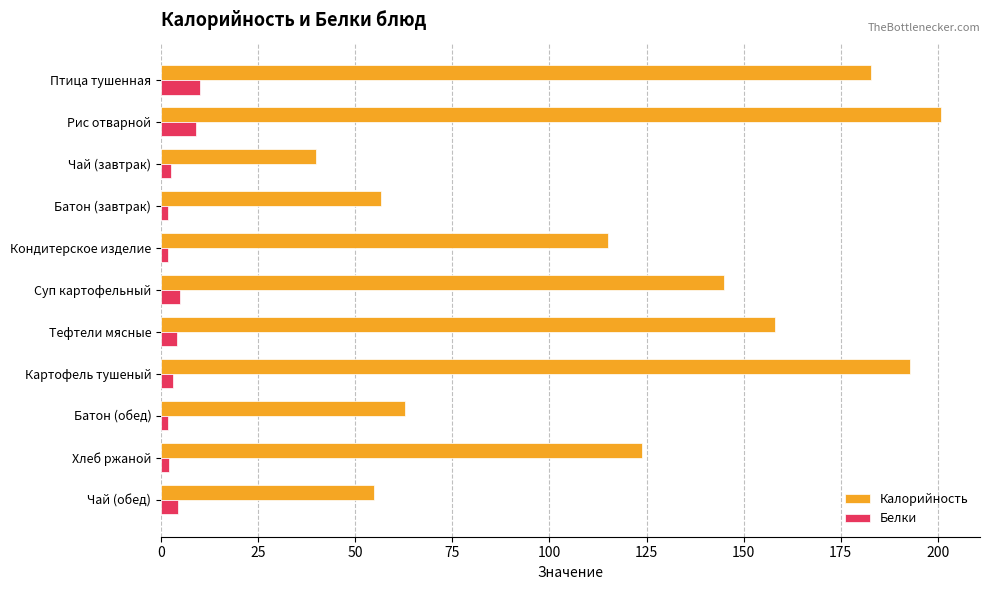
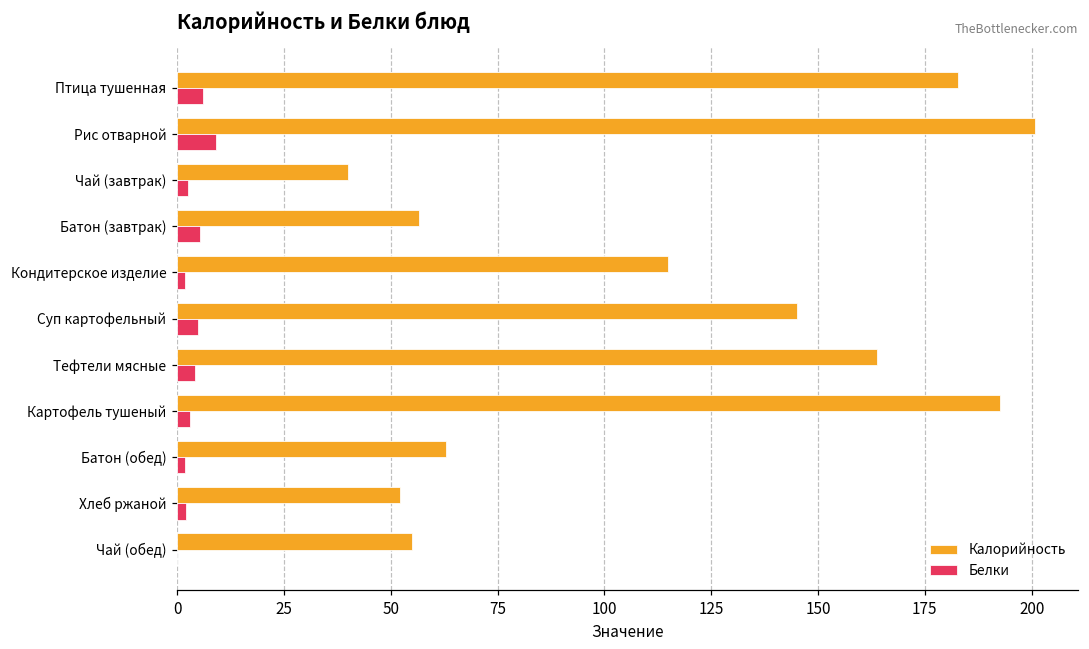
  {
    "Калорийность": {
      "Птица тушенная": 183,
      "Рис отварной": 201,
      "Чай (завтрак)": 40,
      "Батон (завтрак)": 57,
      "Кондитерское изделие": 115,
      "Суп картофельный": 145,
-     "Тефтели мясные": 158,
+     "Тефтели мясные": 164,
      "Картофель тушеный": 193,
      "Батон (обед)": 63,
-     "Хлеб ржаной": 124,
+     "Хлеб ржаной": 52,
      "Чай (обед)": 55
    },
    "Белки": {
-     "Птица тушенная": 10,
+     "Птица тушенная": 6,
      "Рис отварной": 9,
      "Чай (завтрак)": 3,
-     "Батон (завтрак)": 2,
+     "Батон (завтрак)": 5,
      "Кондитерское изделие": 2,
      "Суп картофельный": 5,
      "Тефтели мясные": 4,
      "Картофель тушеный": 3,
      "Батон (обед)": 2,
      "Хлеб ржаной": 2,
-     "Чай (обед)": 4
+     "Чай (обед)": 0
    }
  }
